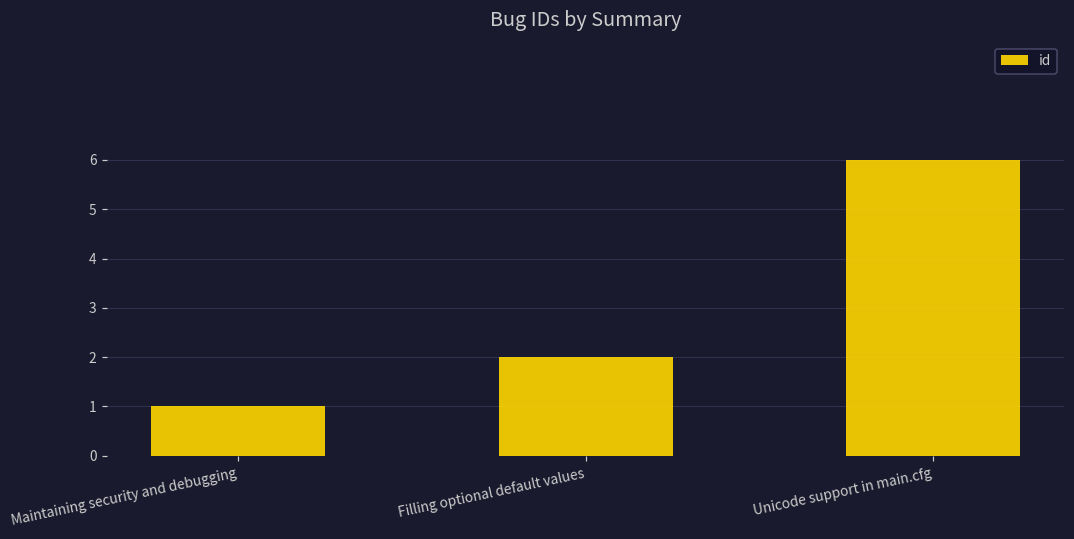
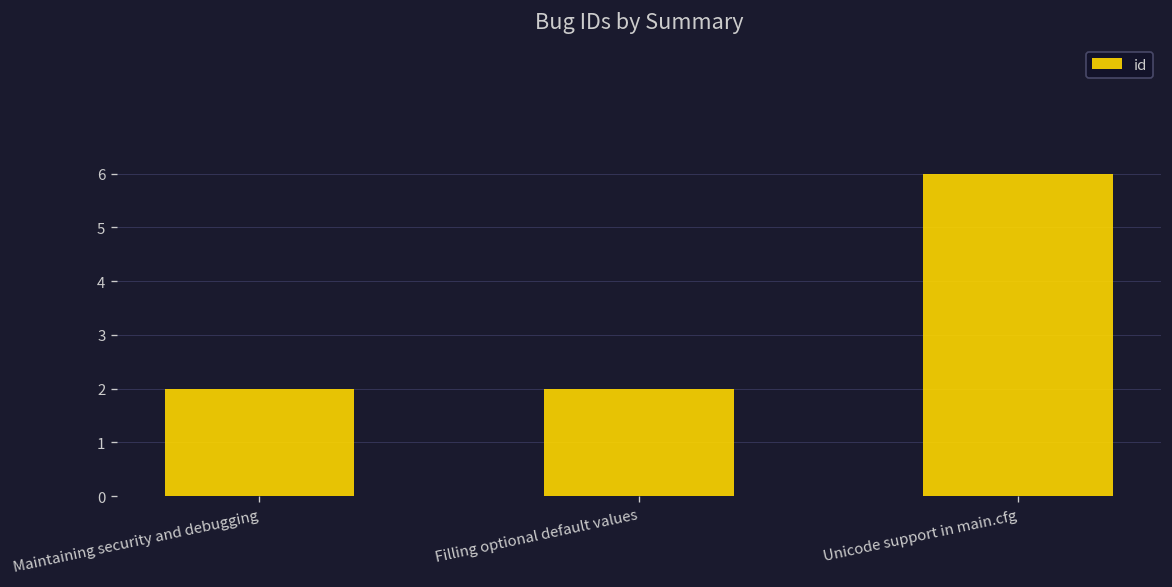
  {
-   "Maintaining security and debugging": 1,
+   "Maintaining security and debugging": 2,
    "Filling optional default values": 2,
    "Unicode support in main.cfg": 6
  }
